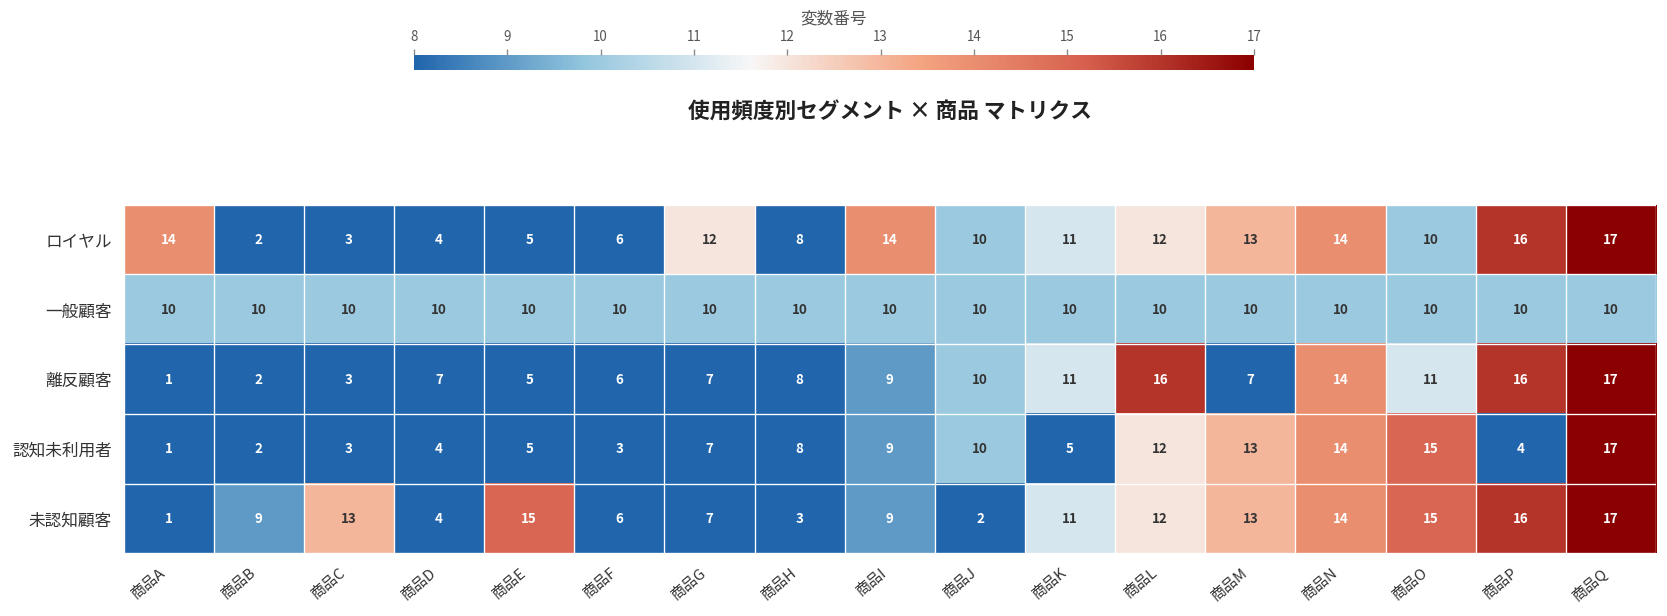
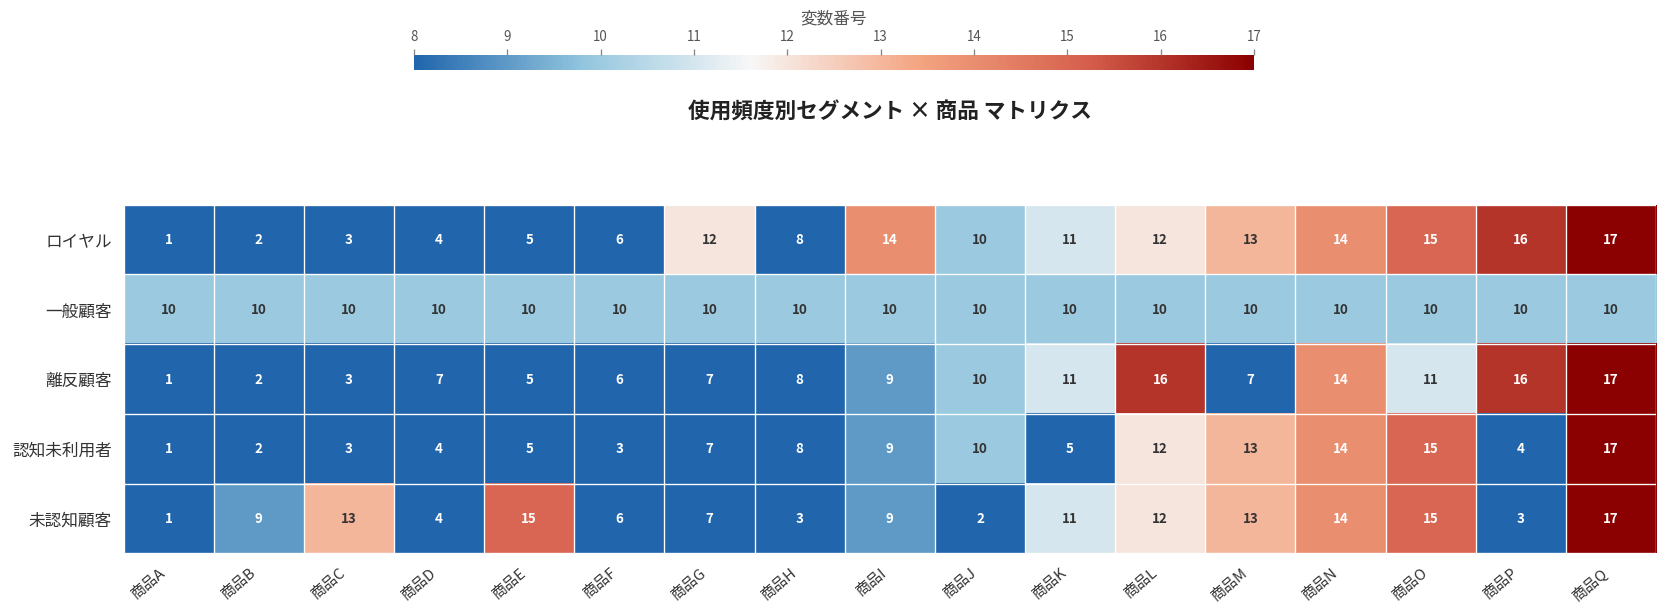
  {
    "ロイヤル": {
-     "商品A": 14,
+     "商品A": 1,
      "商品B": 2,
      "商品C": 3,
      "商品D": 4,
      "商品E": 5,
      "商品F": 6,
      "商品G": 12,
      "商品H": 8,
      "商品I": 14,
      "商品J": 10,
      "商品K": 11,
      "商品L": 12,
      "商品M": 13,
      "商品N": 14,
-     "商品O": 10,
+     "商品O": 15,
      "商品P": 16,
      "商品Q": 17
    },
    "一般顧客": {
      "商品A": 10,
      "商品B": 10,
      "商品C": 10,
      "商品D": 10,
      "商品E": 10,
      "商品F": 10,
      "商品G": 10,
      "商品H": 10,
      "商品I": 10,
      "商品J": 10,
      "商品K": 10,
      "商品L": 10,
      "商品M": 10,
      "商品N": 10,
      "商品O": 10,
      "商品P": 10,
      "商品Q": 10
    },
    "離反顧客": {
      "商品A": 1,
      "商品B": 2,
      "商品C": 3,
      "商品D": 7,
      "商品E": 5,
      "商品F": 6,
      "商品G": 7,
      "商品H": 8,
      "商品I": 9,
      "商品J": 10,
      "商品K": 11,
      "商品L": 16,
      "商品M": 7,
      "商品N": 14,
      "商品O": 11,
      "商品P": 16,
      "商品Q": 17
    },
    "認知未利用者": {
      "商品A": 1,
      "商品B": 2,
      "商品C": 3,
      "商品D": 4,
      "商品E": 5,
      "商品F": 3,
      "商品G": 7,
      "商品H": 8,
      "商品I": 9,
      "商品J": 10,
      "商品K": 5,
      "商品L": 12,
      "商品M": 13,
      "商品N": 14,
      "商品O": 15,
      "商品P": 4,
      "商品Q": 17
    },
    "未認知顧客": {
      "商品A": 1,
      "商品B": 9,
      "商品C": 13,
      "商品D": 4,
      "商品E": 15,
      "商品F": 6,
      "商品G": 7,
      "商品H": 3,
      "商品I": 9,
      "商品J": 2,
      "商品K": 11,
      "商品L": 12,
      "商品M": 13,
      "商品N": 14,
      "商品O": 15,
-     "商品P": 16,
+     "商品P": 3,
      "商品Q": 17
    }
  }
